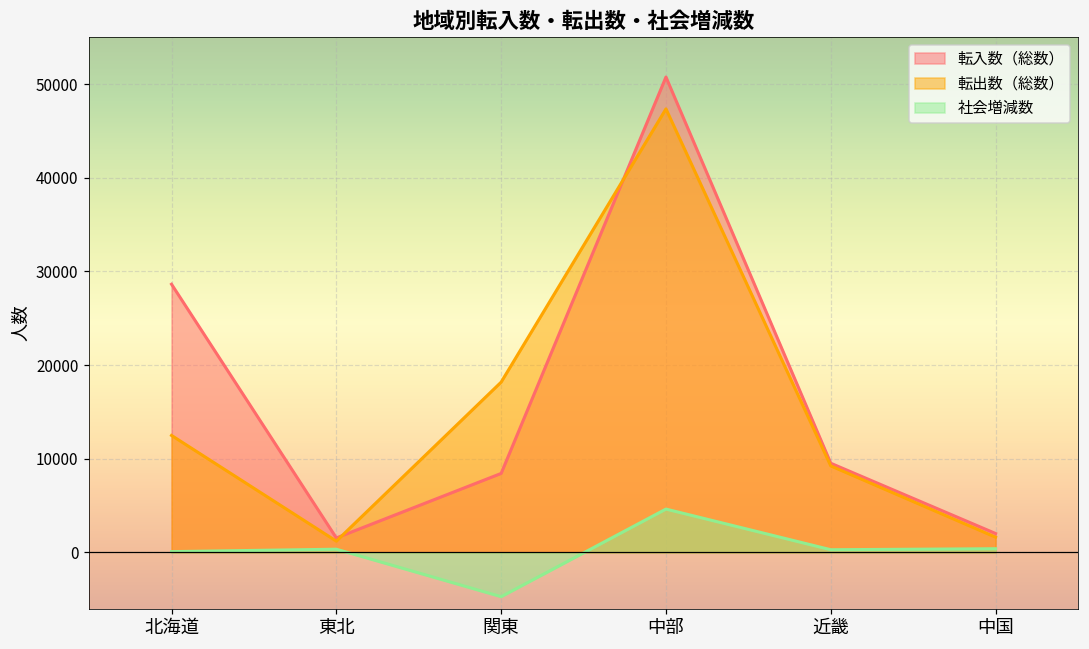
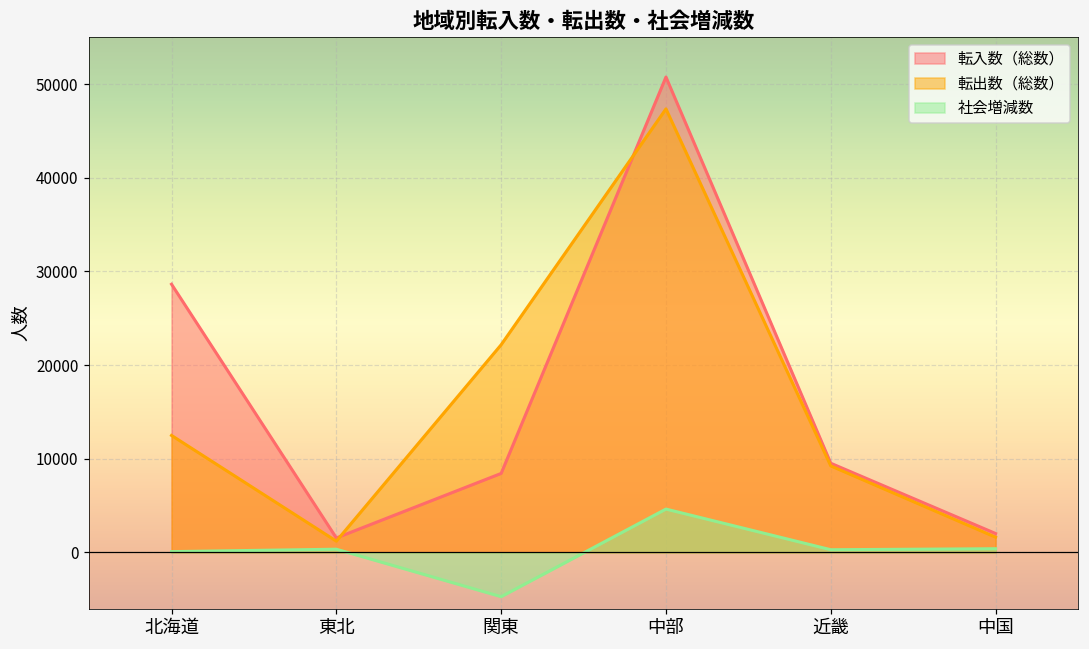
  {
    "転入数（総数）": {
      "北海道": 29000,
      "東北": 2000,
      "関東": 8000,
      "中部": 51000,
      "中国": 2000
    },
    "転出数（総数）": {
      "北海道": 12000,
      "東北": 1000,
-     "関東": 18000,
+     "関東": 22000,
      "中部": 47000,
      "中国": 2000
    }
  }
